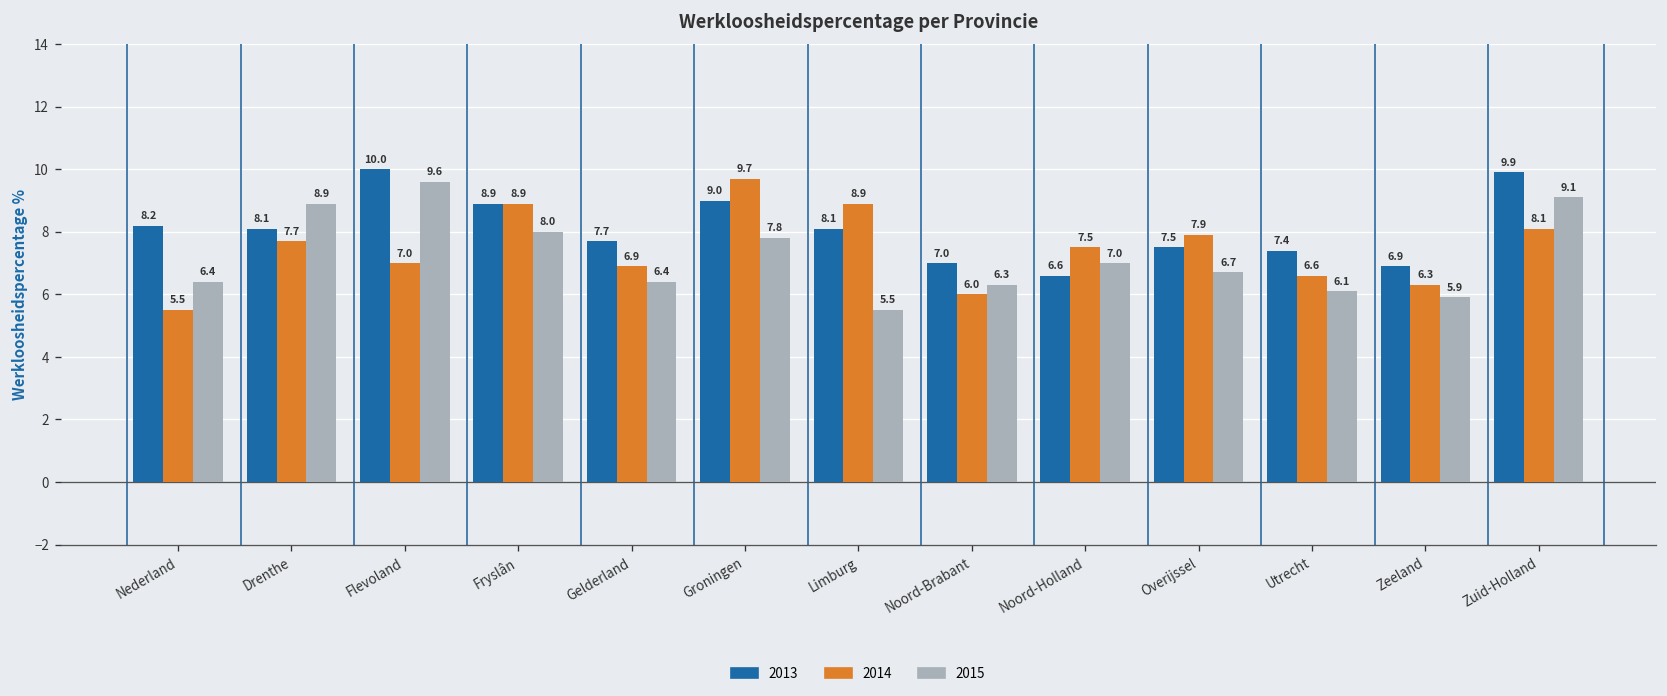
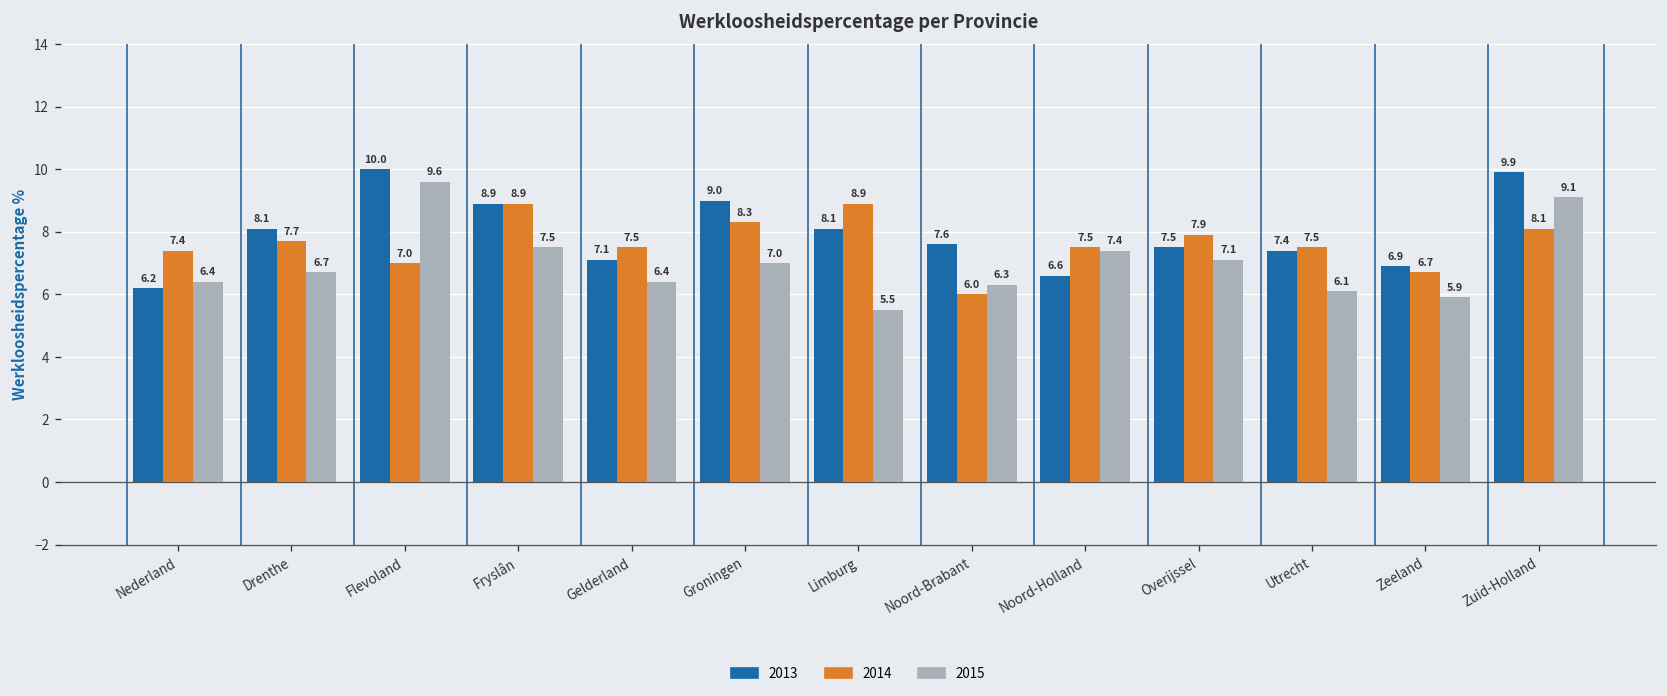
  {
    "2013": {
-     "Nederland": 8.2,
+     "Nederland": 6.2,
      "Drenthe": 8.1,
      "Flevoland": 10.0,
      "Fryslân": 8.9,
-     "Gelderland": 7.7,
+     "Gelderland": 7.1,
      "Groningen": 9.0,
      "Limburg": 8.1,
-     "Noord-Brabant": 7.0,
+     "Noord-Brabant": 7.6,
      "Noord-Holland": 6.6,
      "Overijssel": 7.5,
      "Utrecht": 7.4,
      "Zeeland": 6.9,
      "Zuid-Holland": 9.9
    },
    "2014": {
-     "Nederland": 5.5,
+     "Nederland": 7.4,
      "Drenthe": 7.7,
      "Flevoland": 7.0,
      "Fryslân": 8.9,
-     "Gelderland": 6.9,
-     "Groningen": 9.7,
+     "Gelderland": 7.5,
+     "Groningen": 8.3,
      "Limburg": 8.9,
      "Noord-Brabant": 6.0,
      "Noord-Holland": 7.5,
      "Overijssel": 7.9,
-     "Utrecht": 6.6,
-     "Zeeland": 6.3,
+     "Utrecht": 7.5,
+     "Zeeland": 6.7,
      "Zuid-Holland": 8.1
    },
    "2015": {
      "Nederland": 6.4,
-     "Drenthe": 8.9,
+     "Drenthe": 6.7,
      "Flevoland": 9.6,
-     "Fryslân": 8.0,
+     "Fryslân": 7.5,
      "Gelderland": 6.4,
-     "Groningen": 7.8,
+     "Groningen": 7.0,
      "Limburg": 5.5,
      "Noord-Brabant": 6.3,
-     "Noord-Holland": 7.0,
-     "Overijssel": 6.7,
+     "Noord-Holland": 7.4,
+     "Overijssel": 7.1,
      "Utrecht": 6.1,
      "Zeeland": 5.9,
      "Zuid-Holland": 9.1
    }
  }
